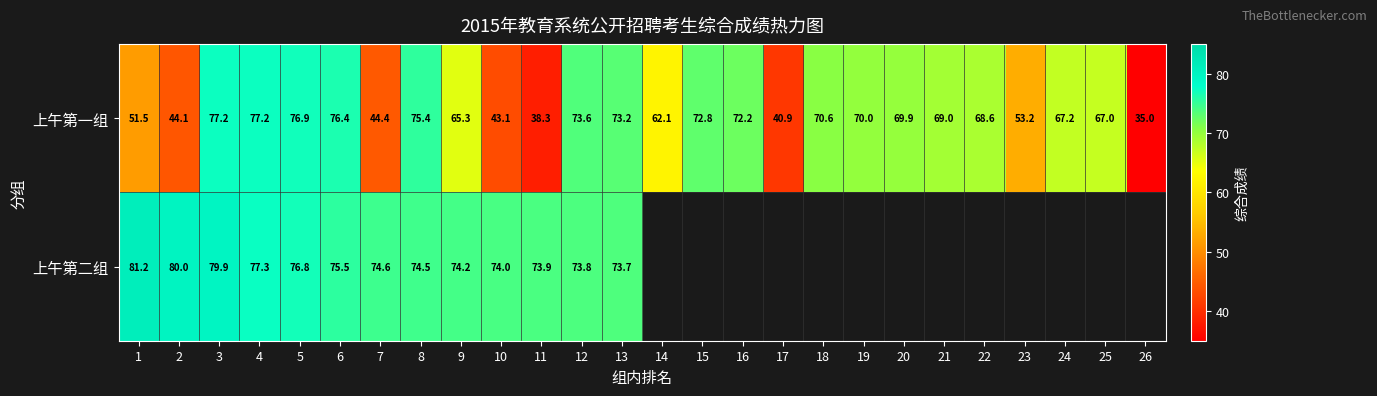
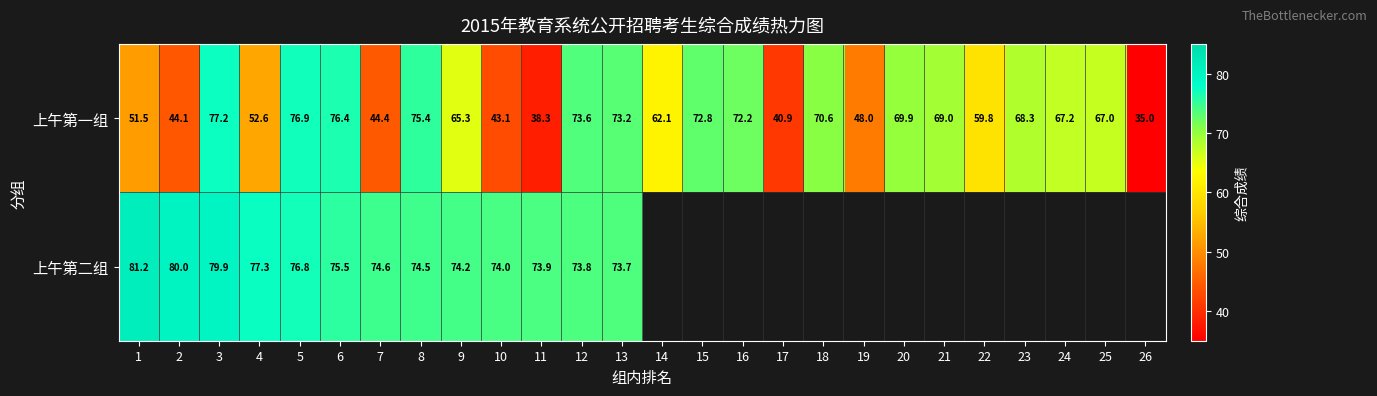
  {
    "上午第一组": {
      "1": 51.5,
      "2": 44.1,
      "3": 77.2,
-     "4": 77.2,
+     "4": 52.6,
      "5": 76.9,
      "6": 76.4,
      "7": 44.4,
      "8": 75.4,
      "9": 65.3,
      "10": 43.1,
      "11": 38.3,
      "12": 73.6,
      "13": 73.2,
      "14": 62.1,
      "15": 72.8,
      "16": 72.2,
      "17": 40.9,
      "18": 70.6,
-     "19": 70.0,
+     "19": 48.0,
      "20": 69.9,
      "21": 69.0,
-     "22": 68.6,
-     "23": 53.2,
+     "22": 59.8,
+     "23": 68.3,
      "24": 67.2,
      "25": 67.0,
      "26": 35.0
    },
    "上午第二组": {
      "1": 81.2,
      "2": 80.0,
      "3": 79.9,
      "4": 77.3,
      "5": 76.8,
      "6": 75.5,
      "7": 74.6,
      "8": 74.5,
      "9": 74.2,
      "10": 74.0,
      "11": 73.9,
      "12": 73.8,
      "13": 73.7
    }
  }
